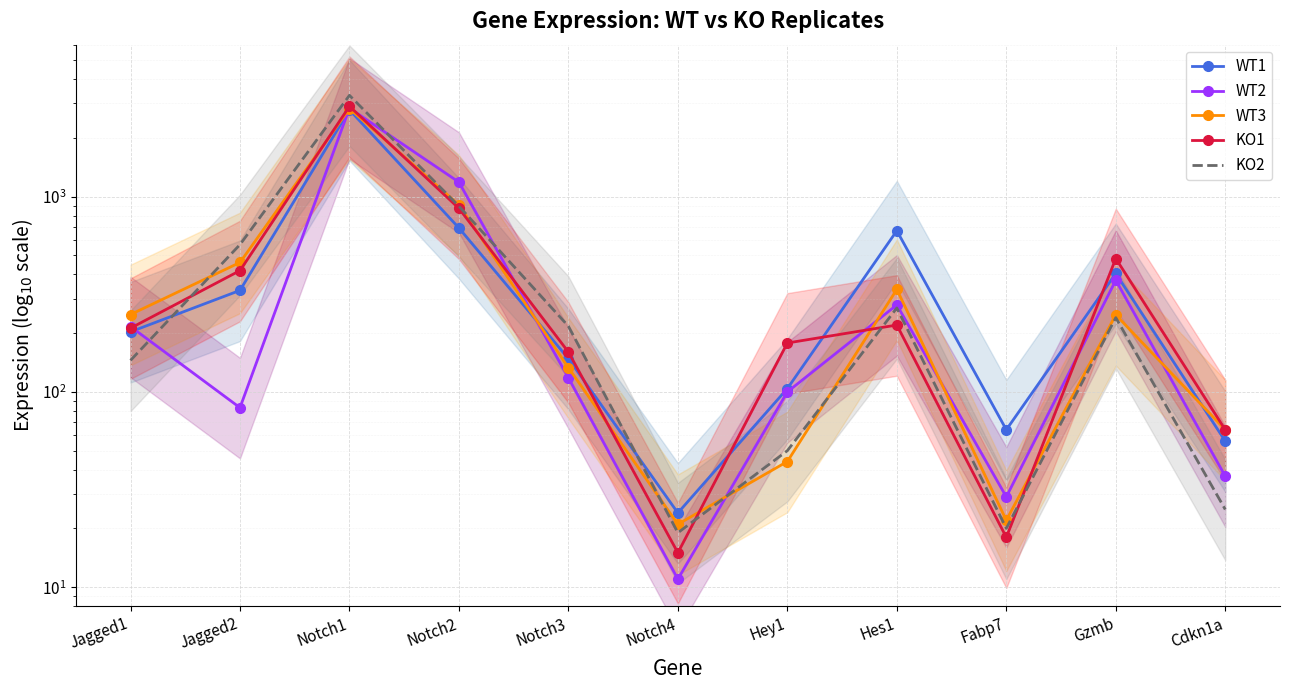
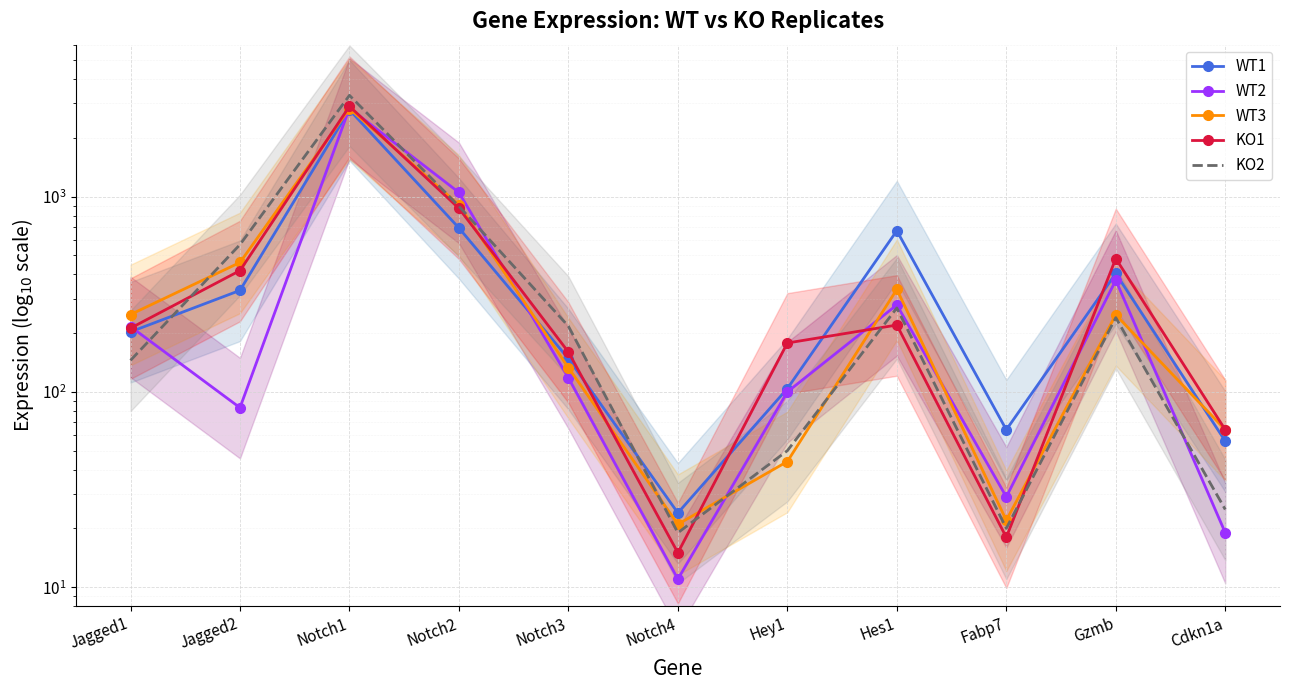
  {
    "WT2": {
      "Jagged2": 83,
-     "Notch2": 1200,
+     "Notch2": 1100,
      "Notch3": 120,
      "Notch4": 11,
      "Hey1": 100,
      "Hes1": 280,
      "Fabp7": 29,
      "Gzmb": 370,
-     "Cdkn1a": 37
+     "Cdkn1a": 19
    },
    "KO1": {
      "Jagged2": 420,
      "Notch3": 160,
      "Notch4": 15,
      "Hes1": 220,
      "Fabp7": 18,
      "Gzmb": 480
    }
  }
